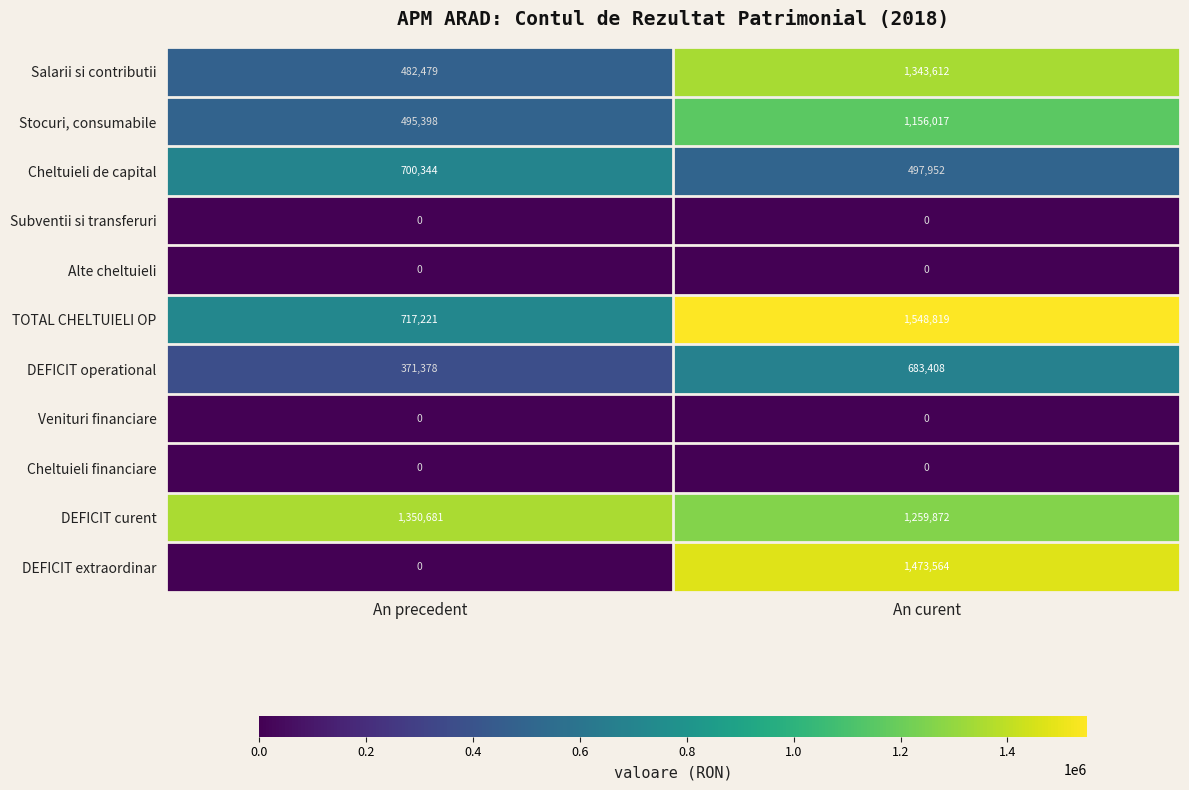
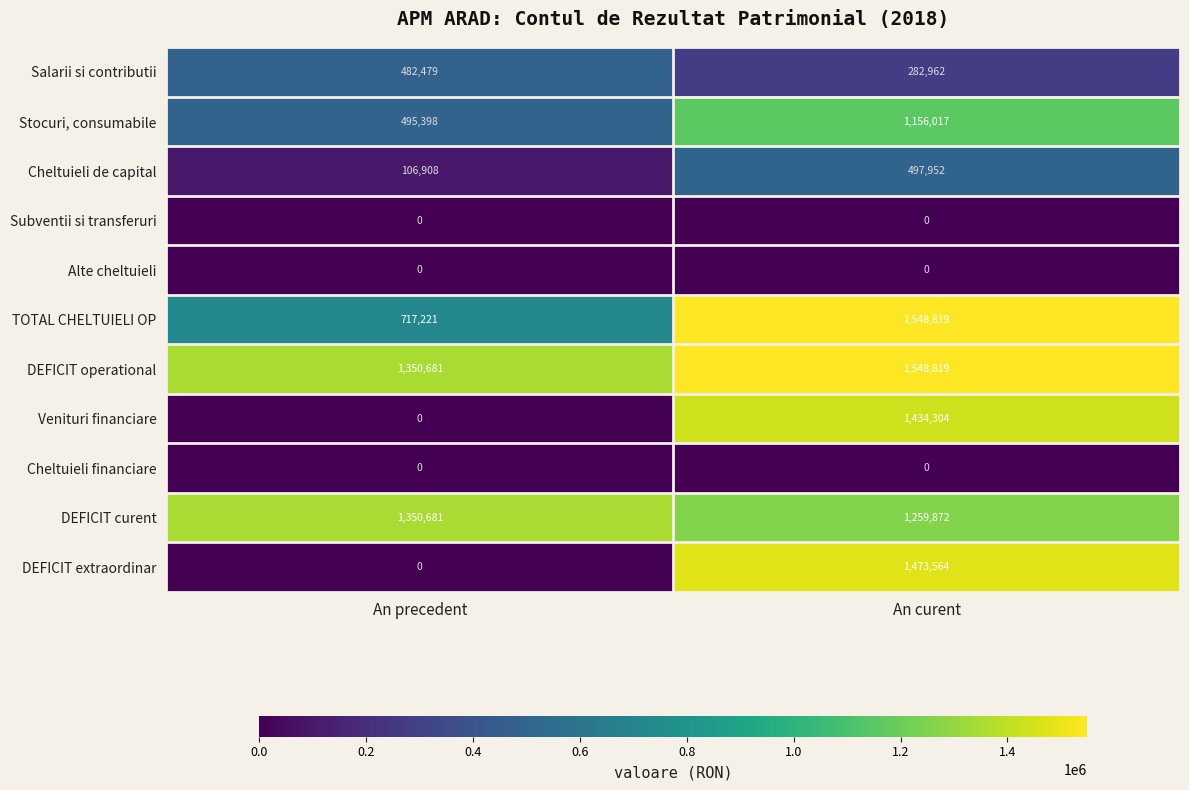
  {
    "Salarii si contributii": {
      "An precedent": "482,479",
-     "An curent": "1,343,612"
+     "An curent": "282,962"
    },
    "Stocuri, consumabile": {
      "An precedent": "495,398",
      "An curent": "1,156,017"
    },
    "Cheltuieli de capital": {
-     "An precedent": "700,344",
+     "An precedent": "106,908",
      "An curent": "497,952"
    },
    "Subventii si transferuri": {
      "An precedent": "0",
      "An curent": "0"
    },
    "Alte cheltuieli": {
      "An precedent": "0",
      "An curent": "0"
    },
    "TOTAL CHELTUIELI OP": {
      "An precedent": "717,221",
      "An curent": "1,548,819"
    },
    "DEFICIT operational": {
-     "An precedent": "371,378",
-     "An curent": "683,408"
+     "An precedent": "1,350,681",
+     "An curent": "1,548,819"
    },
    "Venituri financiare": {
      "An precedent": "0",
-     "An curent": "0"
+     "An curent": "1,434,304"
    },
    "Cheltuieli financiare": {
      "An precedent": "0",
      "An curent": "0"
    },
    "DEFICIT curent": {
      "An precedent": "1,350,681",
      "An curent": "1,259,872"
    },
    "DEFICIT extraordinar": {
      "An precedent": "0",
      "An curent": "1,473,564"
    }
  }
